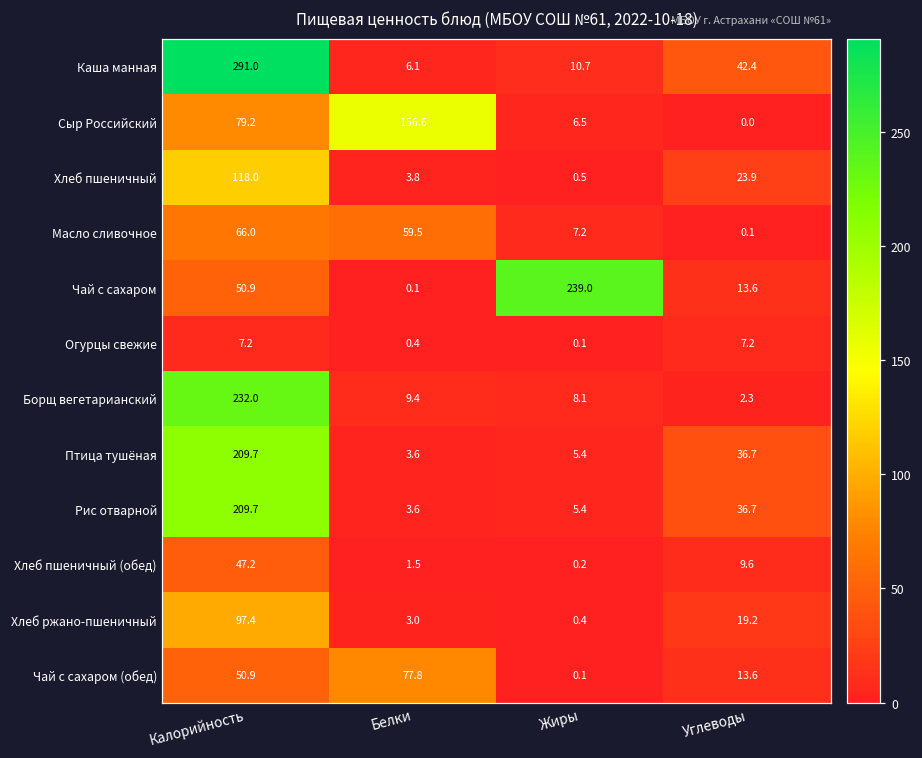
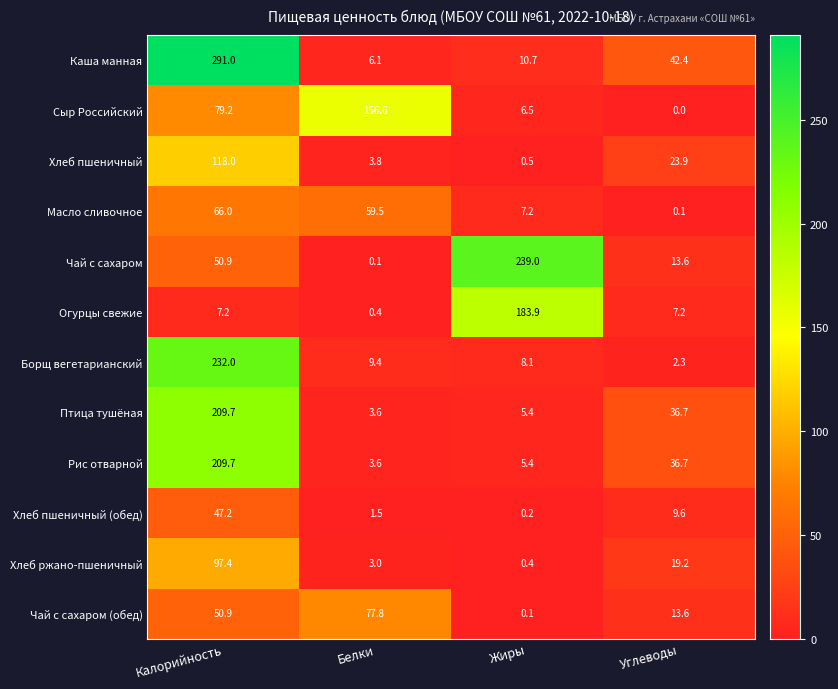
  {
    "Каша манная": {
      "Калорийность": 291.0,
      "Белки": 6.1,
      "Жиры": 10.7,
      "Углеводы": 42.4
    },
    "Сыр Российский": {
      "Калорийность": 79.2,
      "Белки": 156.6,
      "Жиры": 6.5,
      "Углеводы": 0.0
    },
    "Хлеб пшеничный": {
      "Калорийность": 118.0,
      "Белки": 3.8,
      "Жиры": 0.5,
      "Углеводы": 23.9
    },
    "Масло сливочное": {
      "Калорийность": 66.0,
      "Белки": 59.5,
      "Жиры": 7.2,
      "Углеводы": 0.1
    },
    "Чай с сахаром": {
      "Калорийность": 50.9,
      "Белки": 0.1,
      "Жиры": 239.0,
      "Углеводы": 13.6
    },
    "Огурцы свежие": {
      "Калорийность": 7.2,
      "Белки": 0.4,
-     "Жиры": 0.1,
+     "Жиры": 183.9,
      "Углеводы": 7.2
    },
    "Борщ вегетарианский": {
      "Калорийность": 232.0,
      "Белки": 9.4,
      "Жиры": 8.1,
      "Углеводы": 2.3
    },
    "Птица тушёная": {
      "Калорийность": 209.7,
      "Белки": 3.6,
      "Жиры": 5.4,
      "Углеводы": 36.7
    },
    "Рис отварной": {
      "Калорийность": 209.7,
      "Белки": 3.6,
      "Жиры": 5.4,
      "Углеводы": 36.7
    },
    "Хлеб пшеничный (обед)": {
      "Калорийность": 47.2,
      "Белки": 1.5,
      "Жиры": 0.2,
      "Углеводы": 9.6
    },
    "Хлеб ржано-пшеничный": {
      "Калорийность": 97.4,
      "Белки": 3.0,
      "Жиры": 0.4,
      "Углеводы": 19.2
    },
    "Чай с сахаром (обед)": {
      "Калорийность": 50.9,
      "Белки": 77.8,
      "Жиры": 0.1,
      "Углеводы": 13.6
    }
  }
